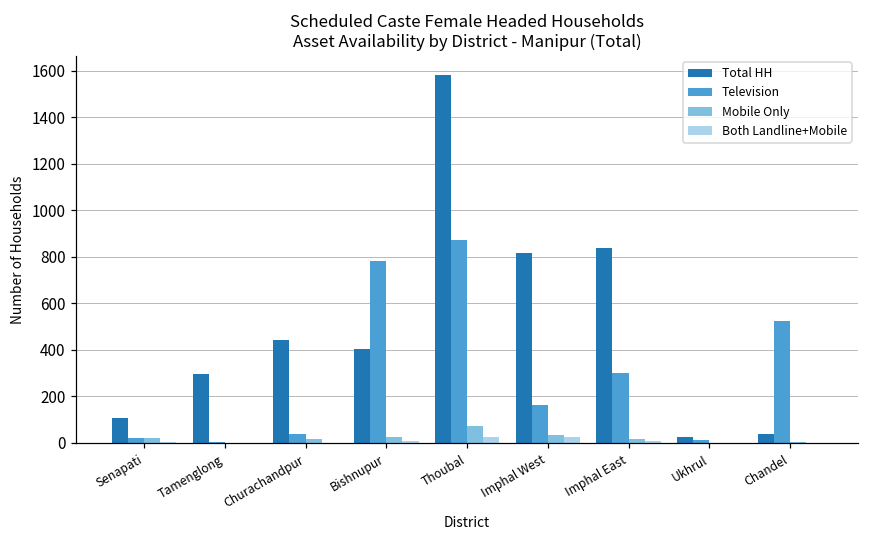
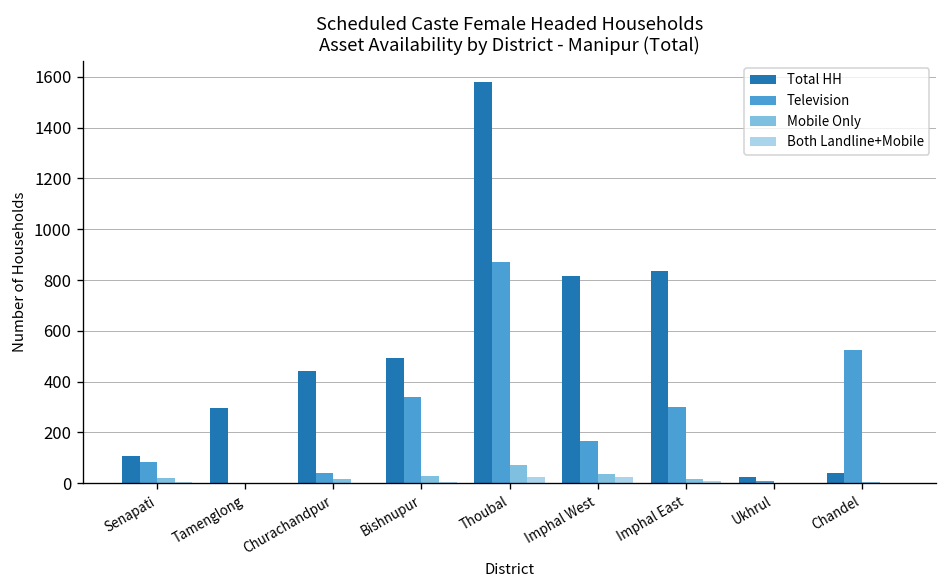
  {
    "Total HH": {
      "Senapati": 110,
      "Tamenglong": 300,
      "Churachandpur": 440,
-     "Bishnupur": 400,
+     "Bishnupur": 490,
      "Thoubal": 1580,
      "Imphal West": 820,
      "Imphal East": 840,
      "Ukhrul": 20,
      "Chandel": 40
    },
    "Television": {
-     "Senapati": 20,
+     "Senapati": 80,
      "Churachandpur": 40,
-     "Bishnupur": 780,
+     "Bishnupur": 340,
      "Thoubal": 870,
      "Imphal West": 160,
      "Imphal East": 300,
      "Chandel": 530
    }
  }
